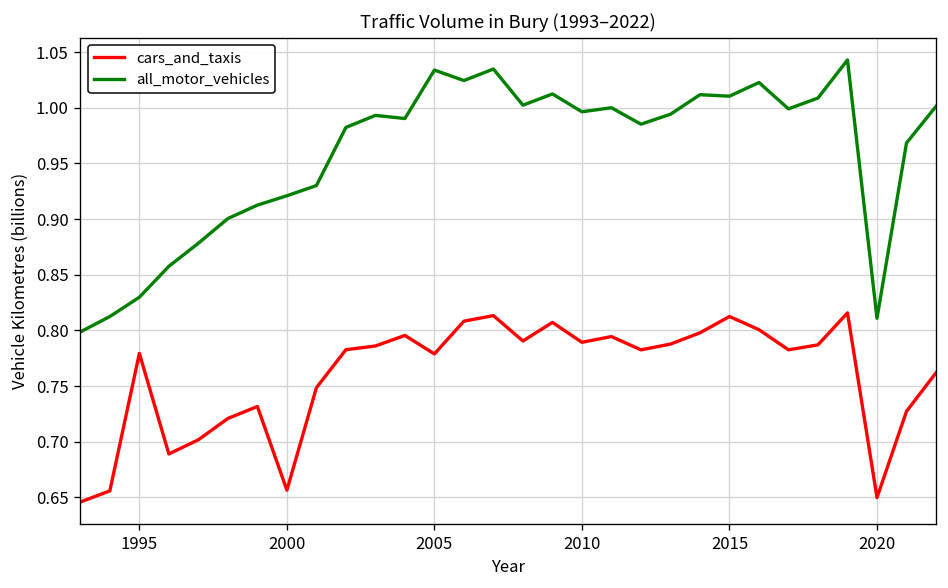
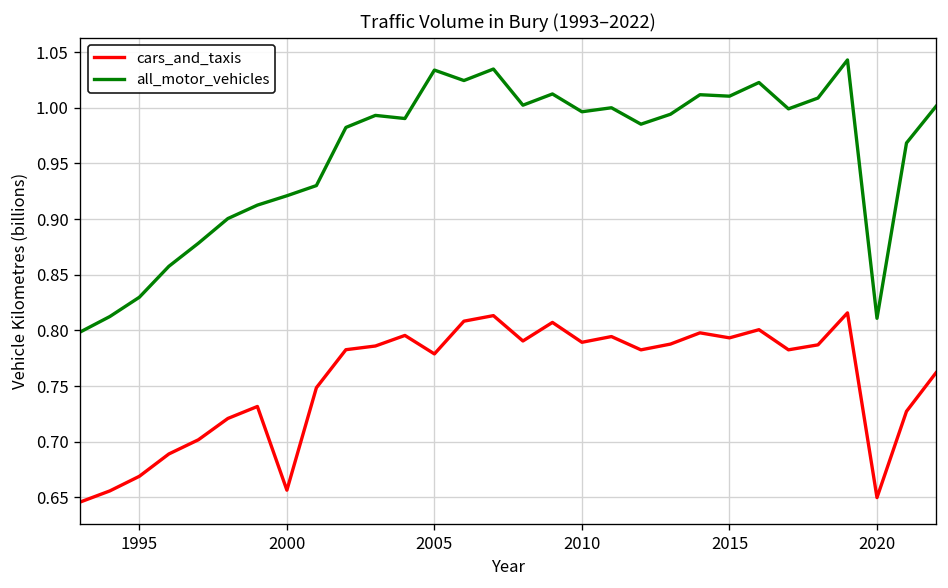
  {
    "cars_and_taxis": {
-     "1995": 0.78,
+     "1995": 0.67,
      "2000": 0.66,
      "2005": 0.78,
      "2010": 0.79,
-     "2015": 0.81,
+     "2015": 0.79,
      "2020": 0.65
    },
    "all_motor_vehicles": {
      "1995": 0.83,
      "2000": 0.92,
      "2005": 1.03,
      "2010": 1.00,
      "2015": 1.01,
      "2020": 0.81
    }
  }
